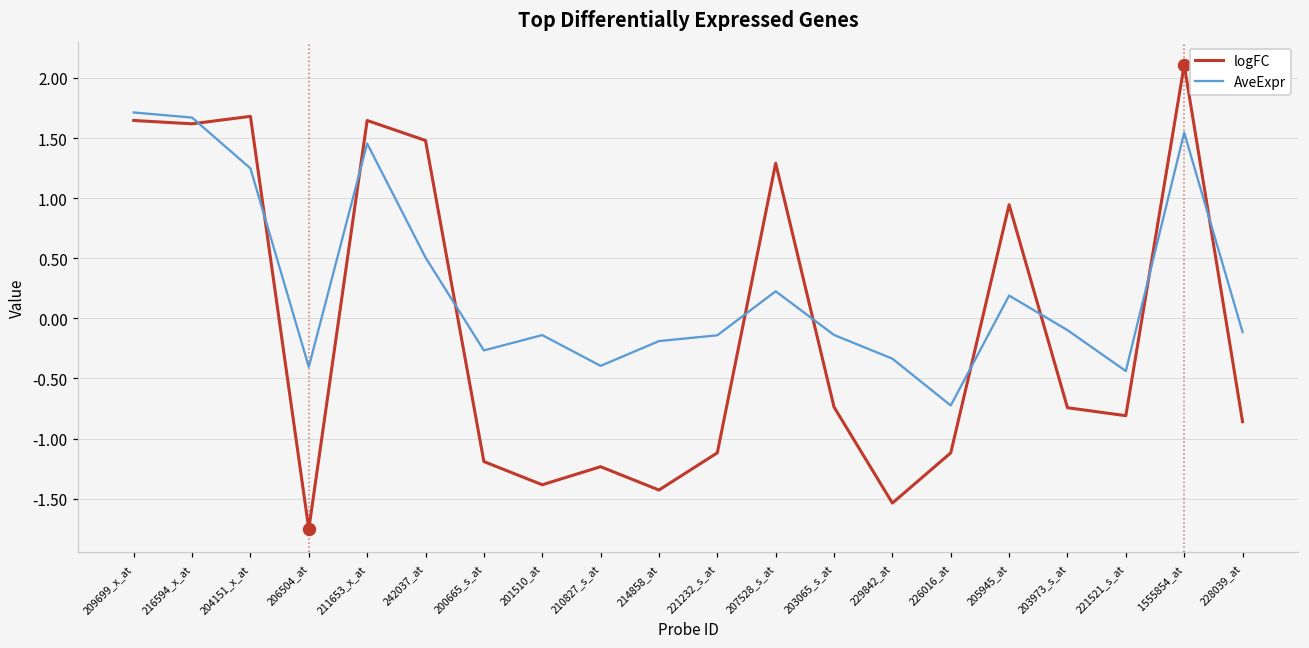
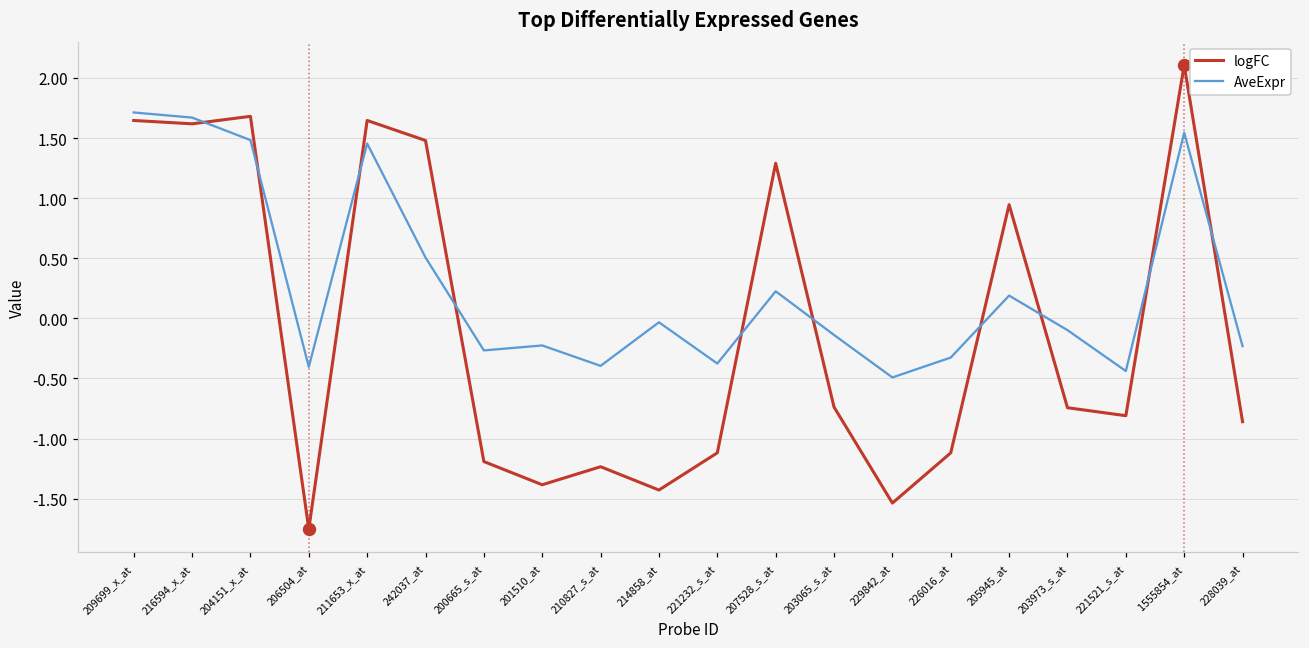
  {
    "AveExpr": {
      "209699_x_at": 1.71,
      "216594_x_at": 1.67,
-     "204151_x_at": 1.25,
+     "204151_x_at": 1.48,
      "206504_at": -0.40,
      "211653_x_at": 1.45,
      "242037_at": 0.51,
      "200665_s_at": -0.27,
-     "201510_at": -0.14,
+     "201510_at": -0.23,
      "210827_s_at": -0.40,
-     "214858_at": -0.19,
-     "221232_s_at": -0.14,
+     "214858_at": -0.03,
+     "221232_s_at": -0.38,
      "207528_s_at": 0.23,
      "203065_s_at": -0.14,
-     "229842_at": -0.34,
-     "226016_at": -0.72,
+     "229842_at": -0.49,
+     "226016_at": -0.33,
      "205945_at": 0.19,
      "203973_s_at": -0.10,
      "221521_s_at": -0.44,
      "1555854_at": 1.54,
-     "228039_at": -0.11
+     "228039_at": -0.23
    }
  }
